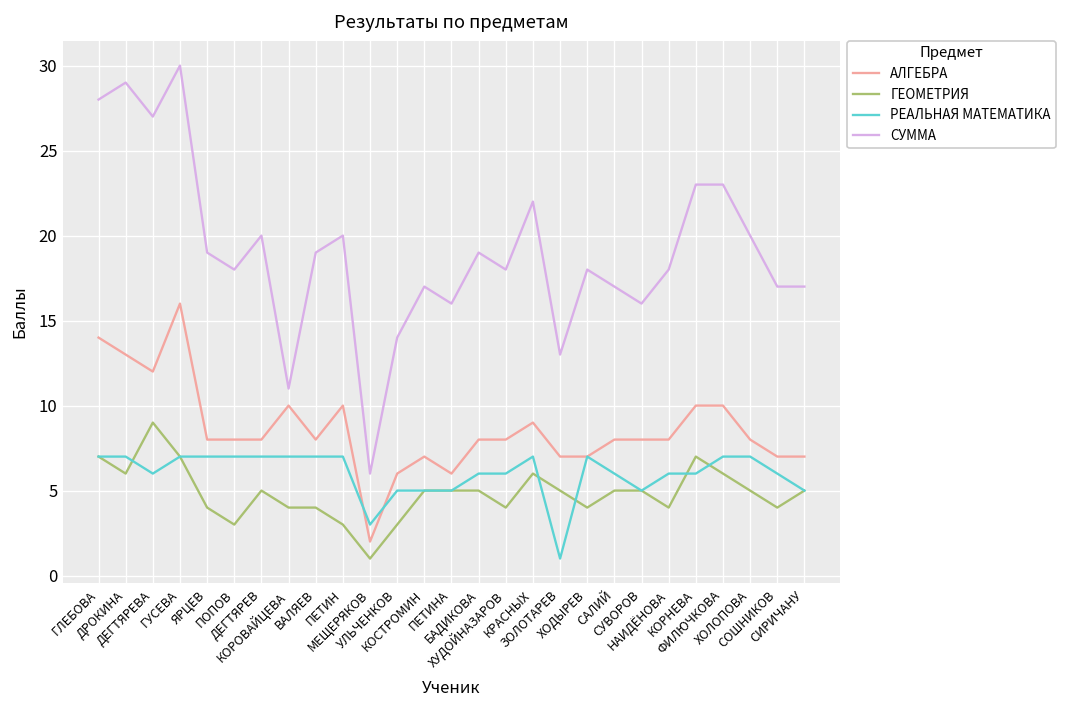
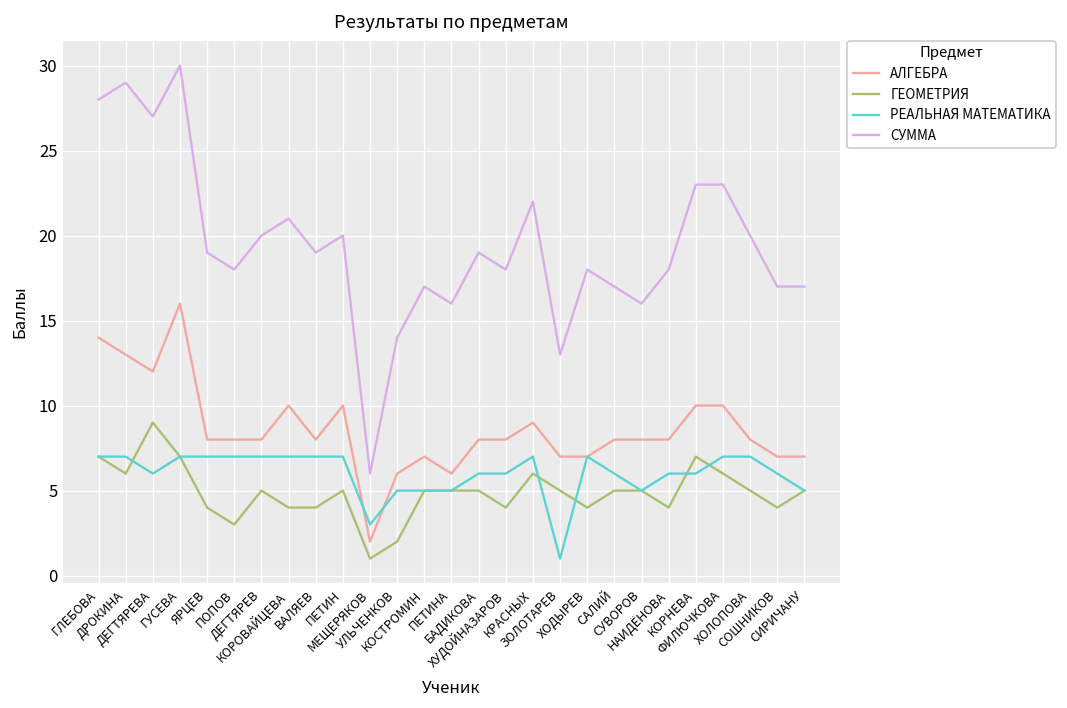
  {
    "АЛГЕБРА": {
      "ГЛЕБОВА": 14,
      "ДРОКИНА": 13,
      "ДЕГТЯРЕВА": 12,
      "ГУСЕВА": 16,
      "ЯРЦЕВ": 8,
      "ПОПОВ": 8,
      "ДЕГТЯРЕВ": 8,
      "КОРОВАЙЦЕВА": 10,
      "ВАЛЯЕВ": 8,
      "ПЕТИН": 10,
      "МЕЩЕРЯКОВ": 2,
      "УЛЬЧЕНКОВ": 6,
      "КОСТРОМИН": 7,
      "ПЕТИНА": 6,
      "БАДИКОВА": 8,
      "ХУДОЙНАЗАРОВ": 8,
      "КРАСНЫХ": 9,
      "ЗОЛОТАРЕВ": 7,
      "САЛИЙ": 8,
      "СУВОРОВ": 8,
      "НАИДЁНОВА": 8,
      "КОРНЕВА": 10,
      "ФИЛЮЧКОВА": 10,
      "ХОЛОПОВА": 8,
      "СОШНИКОВ": 7,
      "СИРИЧАНУ": 7
    },
    "ГЕОМЕТРИЯ": {
      "ДРОКИНА": 6,
      "ДЕГТЯРЕВА": 9,
      "ЯРЦЕВ": 4,
      "ПОПОВ": 3,
      "ДЕГТЯРЕВ": 5,
      "КОРОВАЙЦЕВА": 4,
      "ВАЛЯЕВ": 4,
-     "ПЕТИН": 3,
+     "ПЕТИН": 5,
      "МЕЩЕРЯКОВ": 1,
-     "УЛЬЧЕНКОВ": 3,
+     "УЛЬЧЕНКОВ": 2,
      "БАДИКОВА": 5,
      "ХУДОЙНАЗАРОВ": 4,
      "КРАСНЫХ": 6,
      "ЗОЛОТАРЕВ": 5,
      "ХОДЫРЕВ": 4,
      "САЛИЙ": 5,
      "НАИДЁНОВА": 4,
      "КОРНЕВА": 7,
      "ФИЛЮЧКОВА": 6,
      "ХОЛОПОВА": 5,
      "СОШНИКОВ": 4
    },
    "РЕАЛЬНАЯ МАТЕМАТИКА": {
      "ДРОКИНА": 7,
      "ДЕГТЯРЕВА": 6,
      "ЯРЦЕВ": 7,
      "ПОПОВ": 7,
      "ДЕГТЯРЕВ": 7,
      "КОРОВАЙЦЕВА": 7,
      "ВАЛЯЕВ": 7,
      "ПЕТИН": 7,
      "МЕЩЕРЯКОВ": 3,
      "УЛЬЧЕНКОВ": 5,
      "БАДИКОВА": 6,
      "ХУДОЙНАЗАРОВ": 6,
      "КРАСНЫХ": 7,
      "ЗОЛОТАРЕВ": 1,
      "САЛИЙ": 6,
      "НАИДЁНОВА": 6,
      "КОРНЕВА": 6,
      "ФИЛЮЧКОВА": 7,
      "ХОЛОПОВА": 7,
      "СОШНИКОВ": 6
    },
    "СУММА": {
      "ГЛЕБОВА": 28,
      "ДРОКИНА": 29,
      "ДЕГТЯРЕВА": 27,
      "ГУСЕВА": 30,
      "ЯРЦЕВ": 19,
      "ПОПОВ": 18,
      "ДЕГТЯРЕВ": 20,
-     "КОРОВАЙЦЕВА": 11,
+     "КОРОВАЙЦЕВА": 21,
      "ВАЛЯЕВ": 19,
      "ПЕТИН": 20,
      "МЕЩЕРЯКОВ": 6,
      "УЛЬЧЕНКОВ": 14,
      "КОСТРОМИН": 17,
      "ПЕТИНА": 16,
      "БАДИКОВА": 19,
      "ХУДОЙНАЗАРОВ": 18,
      "КРАСНЫХ": 22,
      "ЗОЛОТАРЕВ": 13,
      "ХОДЫРЕВ": 18,
      "САЛИЙ": 17,
      "СУВОРОВ": 16,
      "НАИДЁНОВА": 18,
      "КОРНЕВА": 23,
      "ФИЛЮЧКОВА": 23,
      "ХОЛОПОВА": 20,
      "СОШНИКОВ": 17,
      "СИРИЧАНУ": 17
    }
  }
